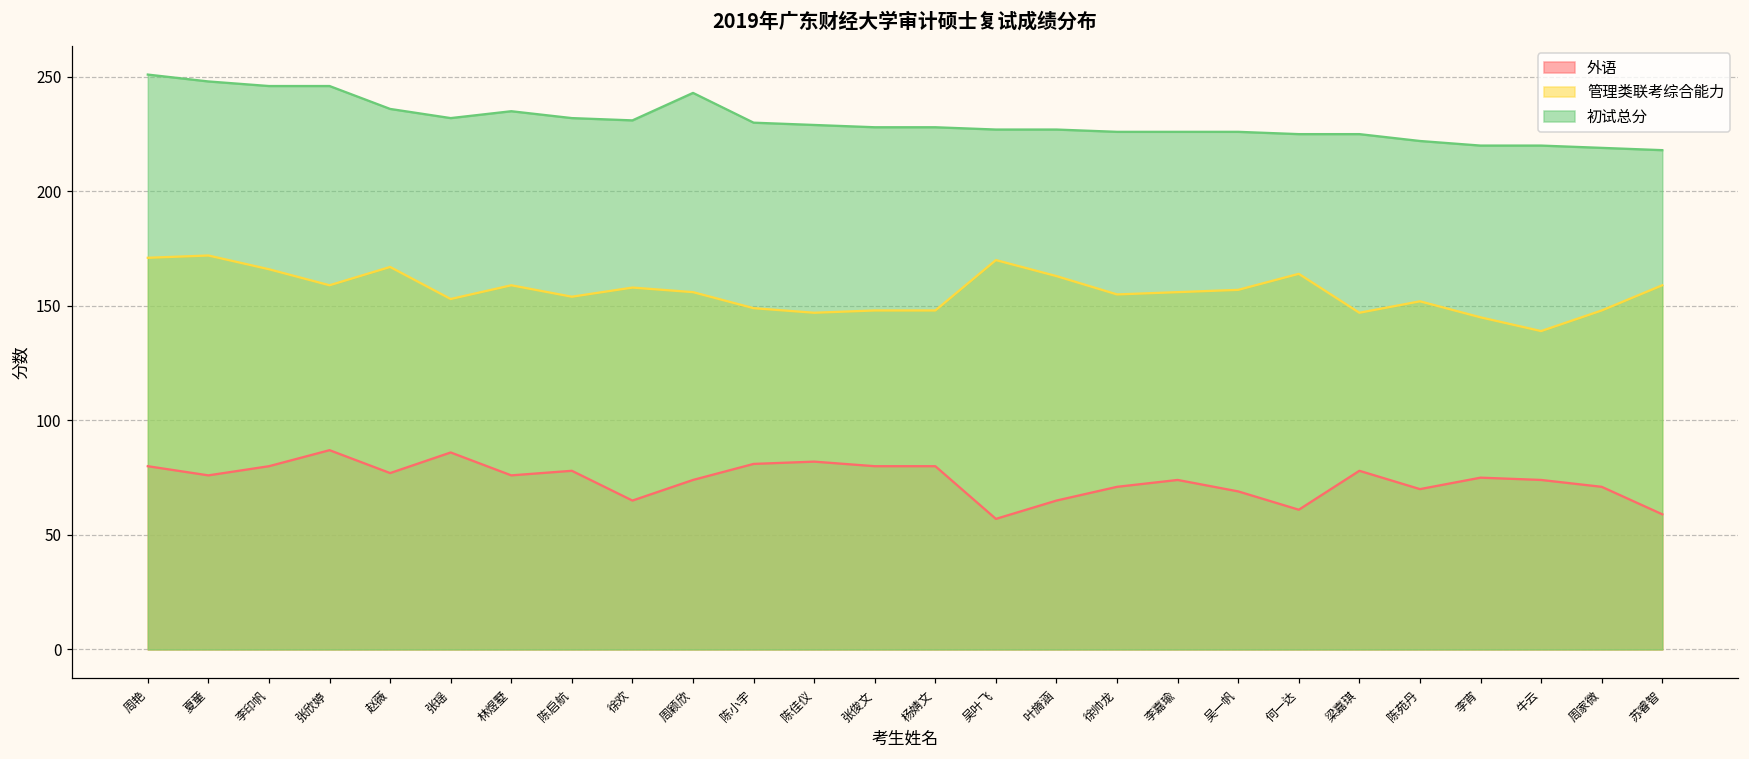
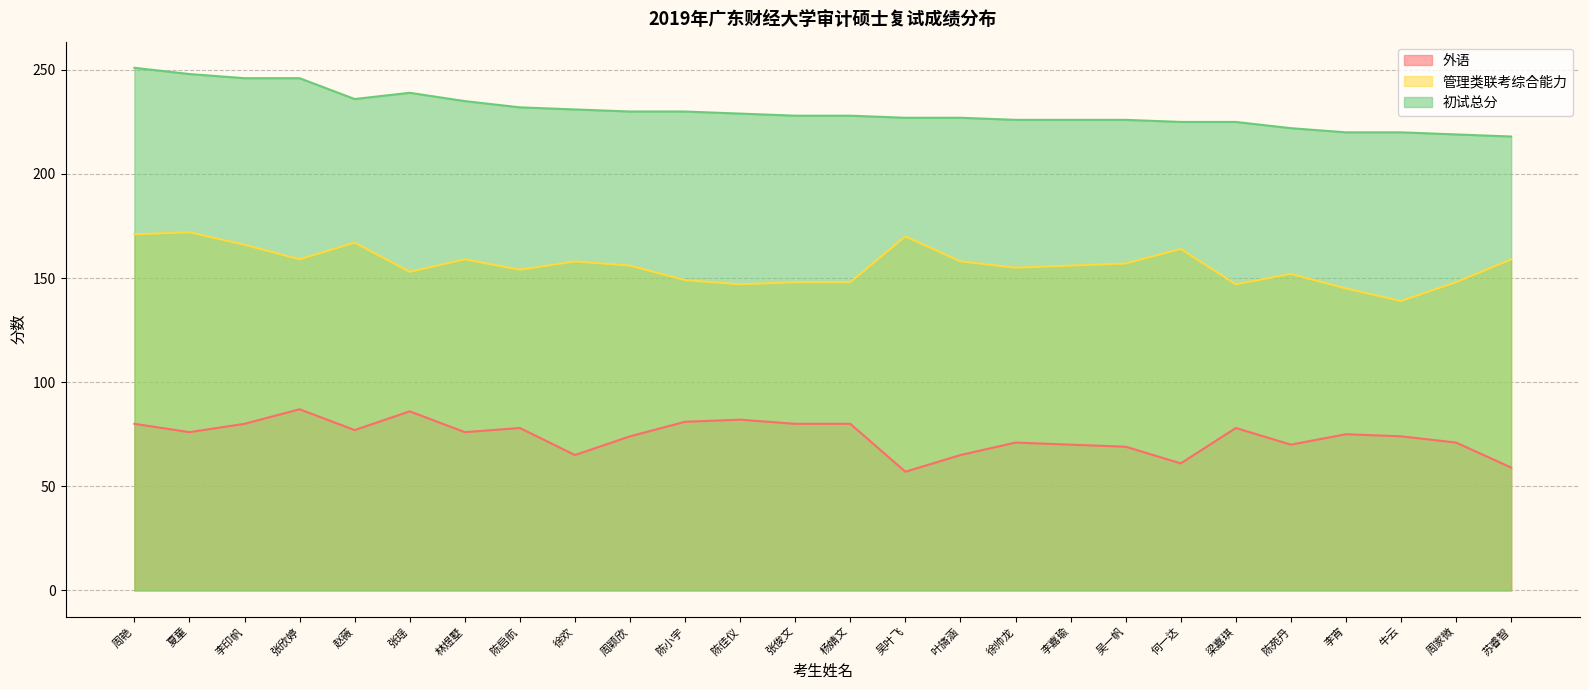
  {
    "外语": {
      "周艳": 80,
      "夏童": 76,
      "李印帆": 80,
      "张欣婷": 87,
      "赵薇": 77,
      "张瑶": 86,
      "林煜墅": 76,
      "陈启航": 78,
      "徐欢": 65,
      "周颖欣": 74,
      "陈小宇": 81,
      "陈佳仪": 82,
      "张俊文": 80,
      "杨婧文": 80,
      "吴叶飞": 57,
      "叶旖涵": 65,
      "徐帅龙": 71,
-     "李嘉瑜": 74,
+     "李嘉瑜": 70,
      "吴一帆": 69,
      "何一达": 61,
      "梁嘉琪": 78,
      "陈苑丹": 70,
      "李宵": 75,
      "牛云": 74,
      "周家微": 71,
      "苏睿智": 59
    },
    "管理类联考综合能力": {
      "周艳": 171,
      "夏童": 172,
      "李印帆": 166,
      "张欣婷": 159,
      "赵薇": 167,
      "张瑶": 153,
      "林煜墅": 159,
      "陈启航": 154,
      "徐欢": 158,
      "周颖欣": 156,
      "陈小宇": 149,
      "陈佳仪": 147,
      "张俊文": 148,
      "杨婧文": 148,
      "吴叶飞": 170,
-     "叶旖涵": 163,
+     "叶旖涵": 158,
      "徐帅龙": 155,
      "李嘉瑜": 156,
      "吴一帆": 157,
      "何一达": 164,
      "梁嘉琪": 147,
      "陈苑丹": 152,
      "李宵": 145,
      "牛云": 139,
      "周家微": 148,
      "苏睿智": 159
    },
    "初试总分": {
      "周艳": 251,
      "夏童": 248,
      "李印帆": 246,
      "张欣婷": 246,
      "赵薇": 236,
-     "张瑶": 232,
+     "张瑶": 239,
      "林煜墅": 235,
      "陈启航": 232,
      "徐欢": 231,
-     "周颖欣": 243,
+     "周颖欣": 230,
      "陈小宇": 230,
      "陈佳仪": 229,
      "张俊文": 228,
      "杨婧文": 228,
      "吴叶飞": 227,
      "叶旖涵": 227,
      "徐帅龙": 226,
      "李嘉瑜": 226,
      "吴一帆": 226,
      "何一达": 225,
      "梁嘉琪": 225,
      "陈苑丹": 222,
      "李宵": 220,
      "牛云": 220,
      "周家微": 219,
      "苏睿智": 218
    }
  }
